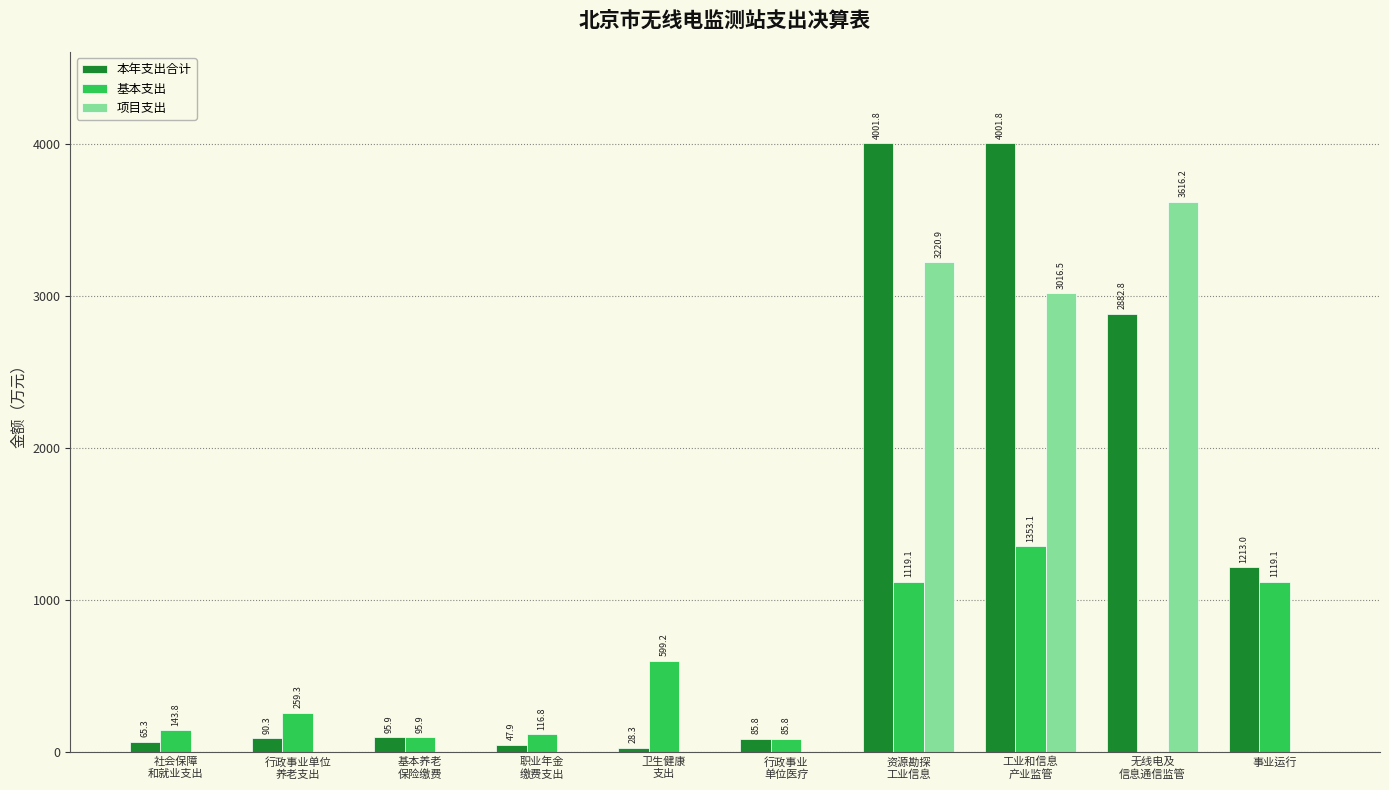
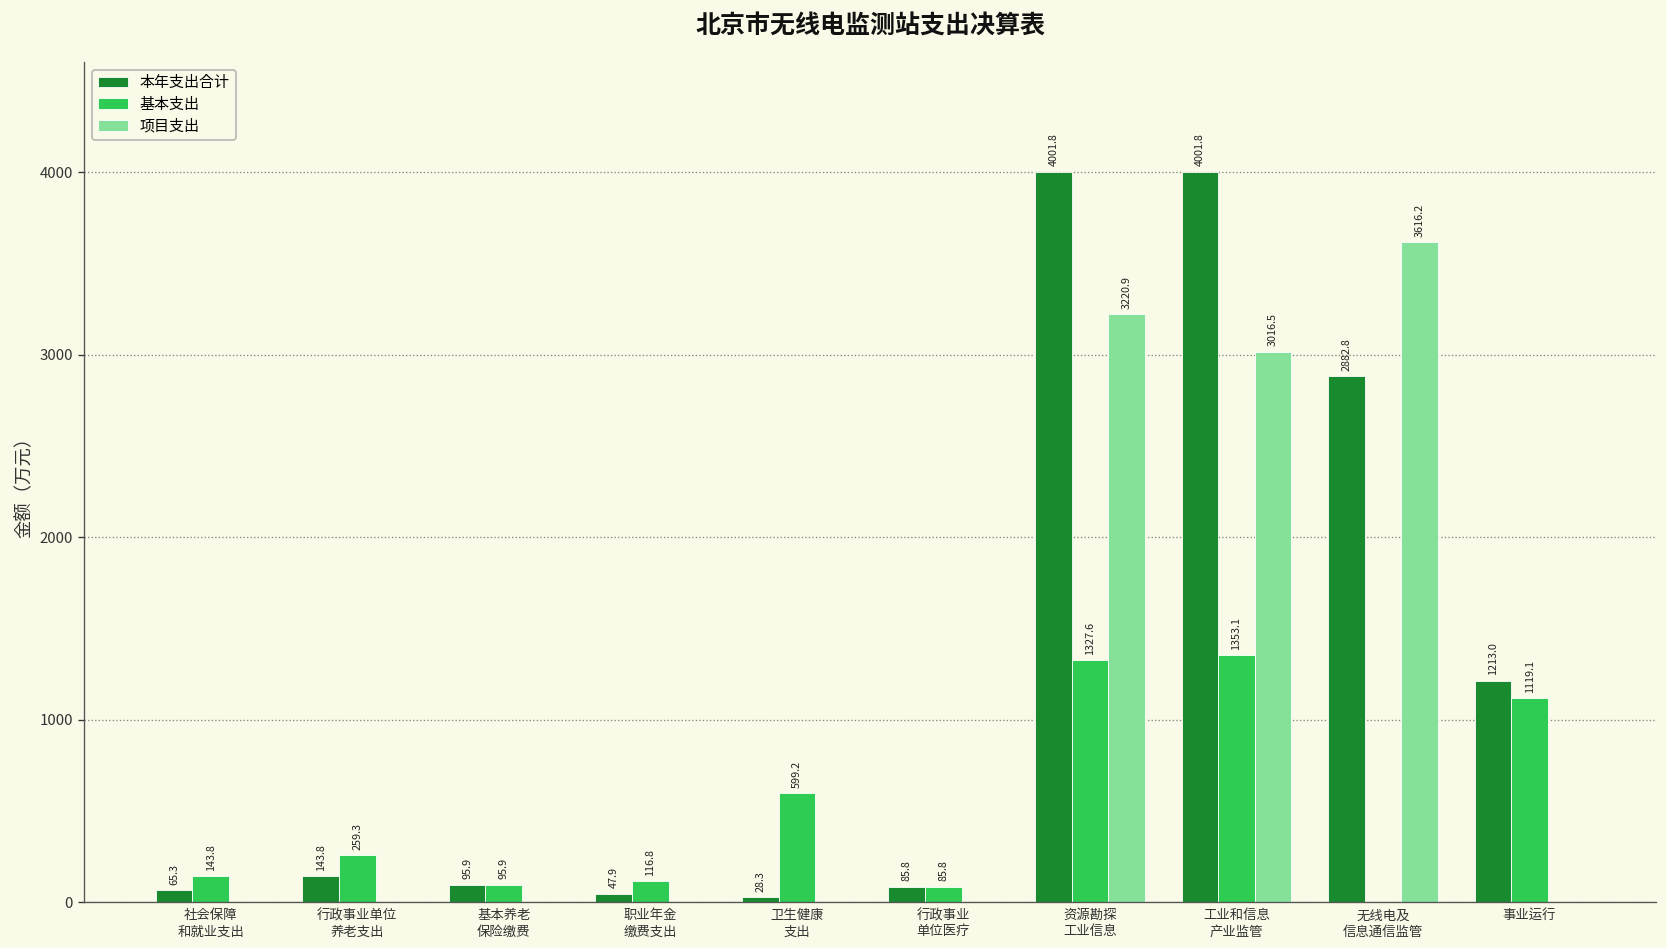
  {
    "本年支出合计": {
      "社会保障 和就业支出": 65.3,
-     "行政事业单位 养老支出": 90.3,
+     "行政事业单位 养老支出": 143.8,
      "基本养老 保险缴费": 95.9,
      "职业年金 缴费支出": 47.9,
      "卫生健康 支出": 28.3,
      "行政事业 单位医疗": 85.8,
      "资源勘探 工业信息": 4001.8,
      "工业和信息 产业监管": 4001.8,
      "无线电及 信息通信监管": 2882.8,
      "事业运行": 1213.0
    },
    "基本支出": {
      "社会保障 和就业支出": 143.8,
      "行政事业单位 养老支出": 259.3,
      "基本养老 保险缴费": 95.9,
      "职业年金 缴费支出": 116.8,
      "卫生健康 支出": 599.2,
      "行政事业 单位医疗": 85.8,
-     "资源勘探 工业信息": 1119.1,
+     "资源勘探 工业信息": 1327.6,
      "工业和信息 产业监管": 1353.1,
      "事业运行": 1119.1
    },
    "项目支出": {
      "资源勘探 工业信息": 3220.9,
      "工业和信息 产业监管": 3016.5,
      "无线电及 信息通信监管": 3616.2
    }
  }
